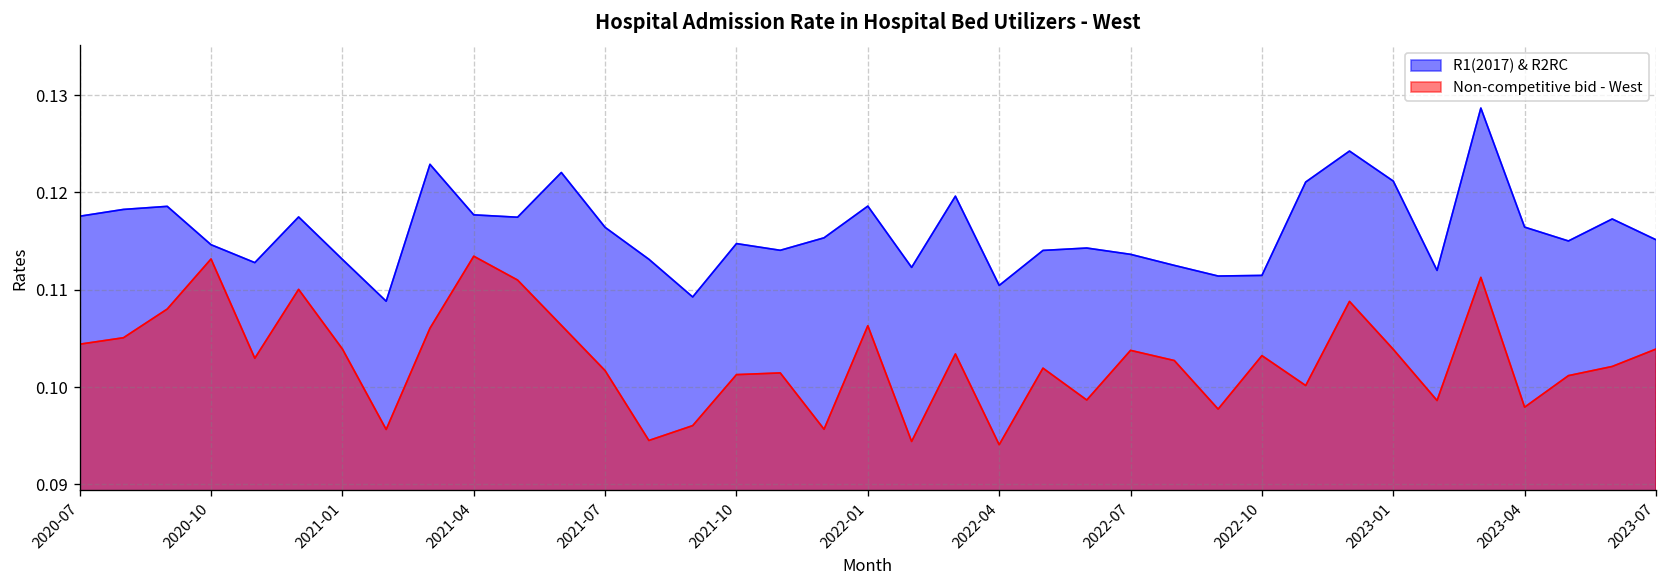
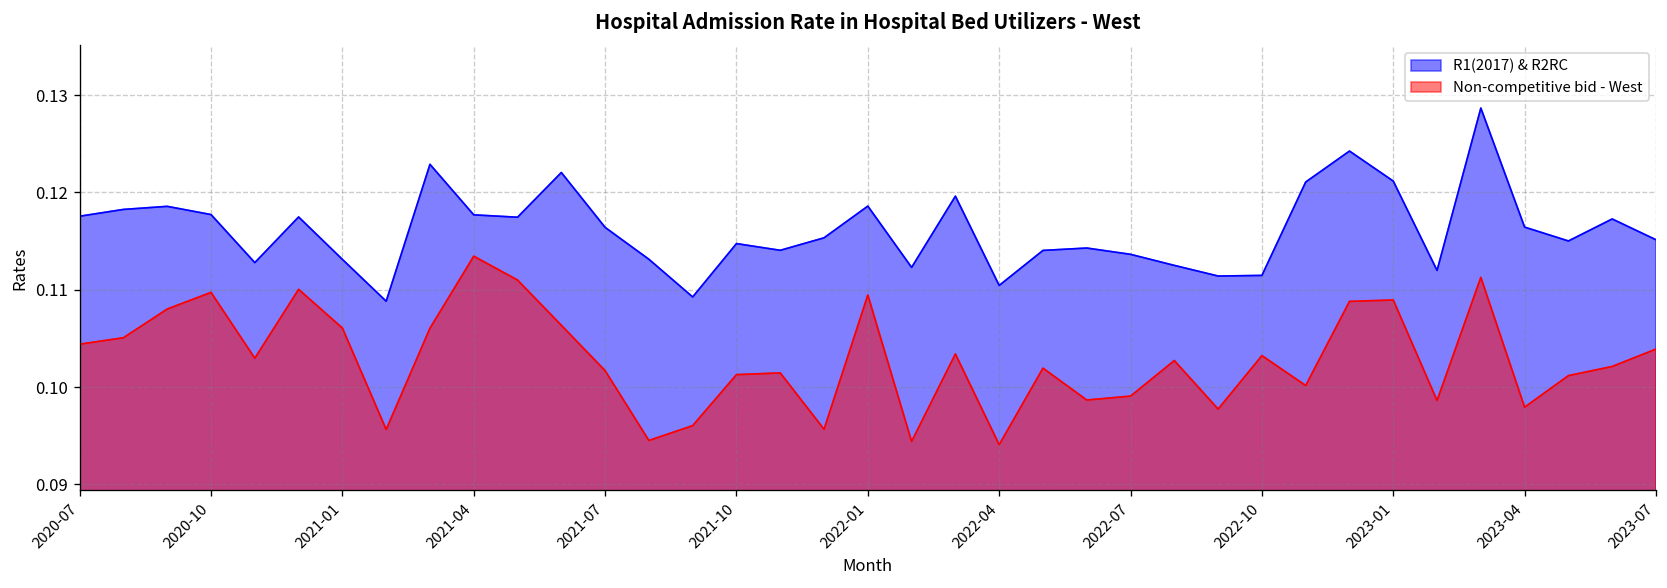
  {
    "R1(2017) & R2RC": {
      "2020-07": 0.118,
-     "2020-10": 0.115,
+     "2020-10": 0.118,
      "2021-01": 0.113,
      "2021-04": 0.118,
      "2021-07": 0.116,
      "2021-10": 0.115,
      "2022-01": 0.119,
      "2022-04": 0.110,
      "2022-07": 0.114,
      "2022-10": 0.111,
      "2023-01": 0.121,
      "2023-04": 0.116,
      "2023-07": 0.115
    },
    "Non-competitive bid - West": {
      "2020-07": 0.104,
-     "2020-10": 0.113,
-     "2021-01": 0.104,
+     "2020-10": 0.110,
+     "2021-01": 0.106,
      "2021-04": 0.113,
      "2021-07": 0.102,
      "2021-10": 0.101,
-     "2022-01": 0.106,
+     "2022-01": 0.109,
      "2022-04": 0.094,
-     "2022-07": 0.104,
+     "2022-07": 0.099,
      "2022-10": 0.103,
-     "2023-01": 0.104,
+     "2023-01": 0.109,
      "2023-04": 0.098,
      "2023-07": 0.104
    }
  }
